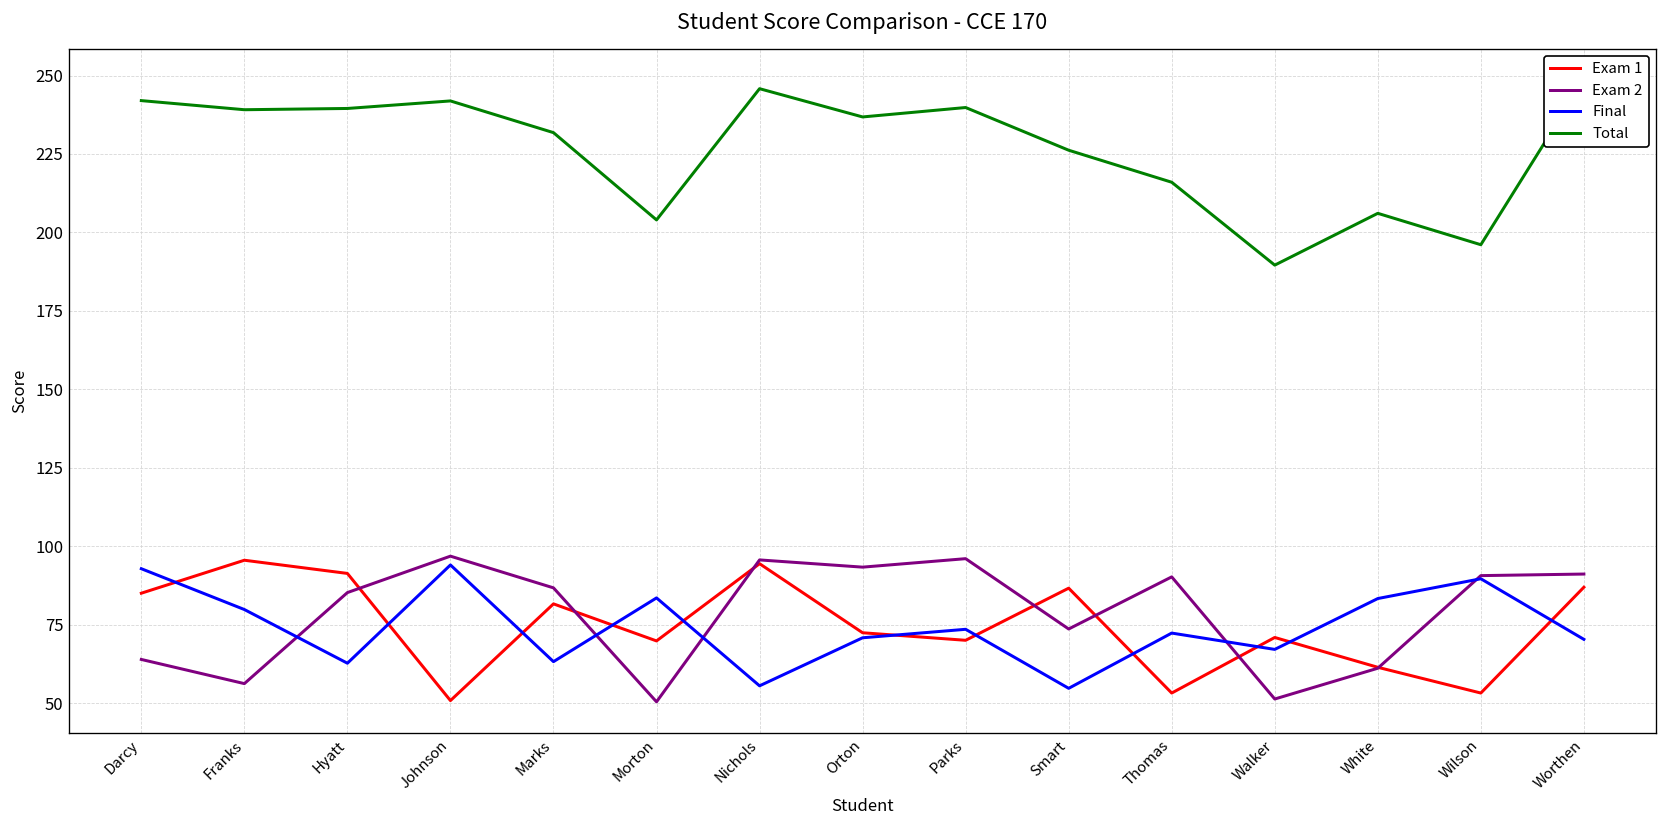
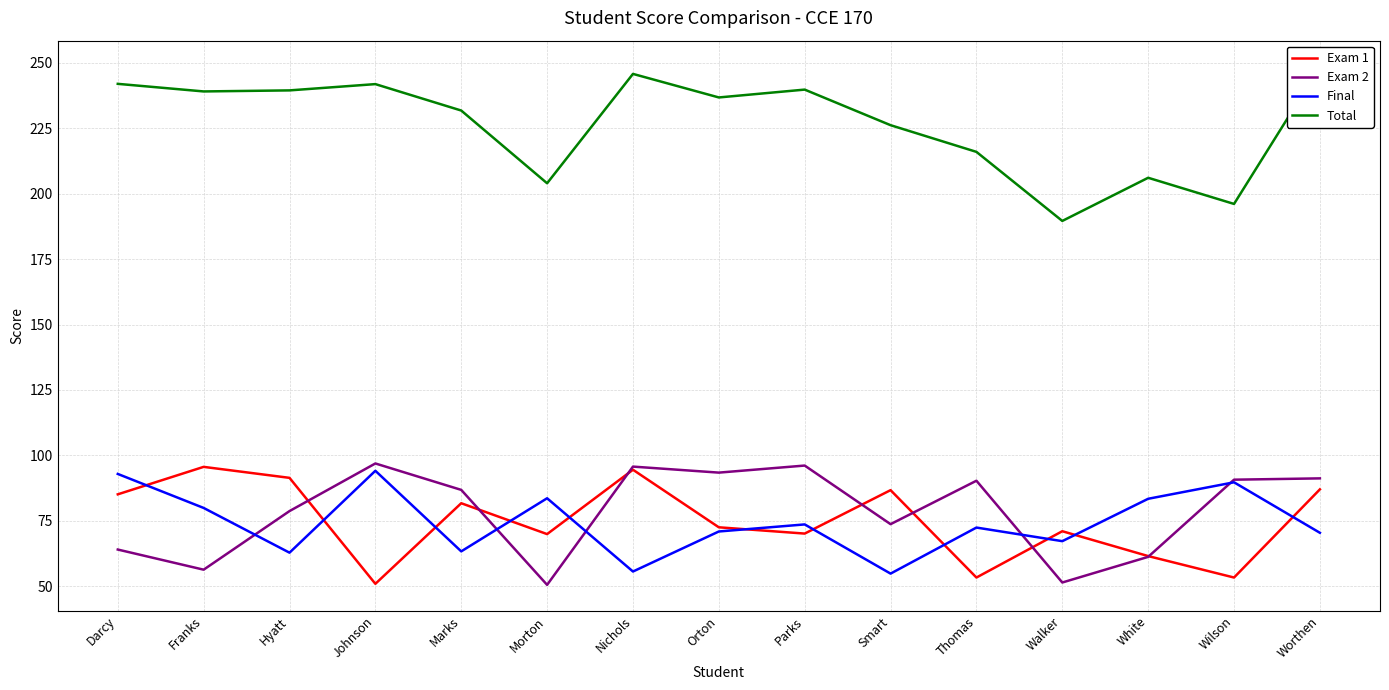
  {
    "Exam 1": {
      "Darcy": 85,
      "Franks": 96,
      "Hyatt": 91,
      "Johnson": 51,
      "Marks": 82,
      "Morton": 70,
      "Nichols": 95,
      "Orton": 73,
      "Parks": 70,
      "Smart": 87,
      "Thomas": 53,
      "Walker": 71,
      "Wilson": 53,
      "Worthen": 87
    },
    "Exam 2": {
      "Darcy": 64,
      "Franks": 56,
-     "Hyatt": 85,
+     "Hyatt": 79,
      "Johnson": 97,
      "Marks": 87,
      "Morton": 51,
      "Nichols": 96,
      "Orton": 93,
      "Parks": 96,
      "Smart": 74,
      "Thomas": 90,
      "Walker": 51,
      "Wilson": 91,
      "Worthen": 91
    },
    "Final": {
      "Darcy": 93,
      "Franks": 80,
      "Hyatt": 63,
      "Johnson": 94,
      "Marks": 63,
      "Morton": 84,
      "Nichols": 56,
      "Orton": 71,
      "Parks": 74,
      "Smart": 55,
      "Thomas": 72,
      "Walker": 67,
      "White": 83,
      "Wilson": 90,
      "Worthen": 70
    },
    "Total": {
      "Darcy": 242,
      "Franks": 239,
      "Hyatt": 240,
      "Johnson": 242,
      "Marks": 232,
      "Morton": 204,
      "Nichols": 246,
      "Orton": 237,
      "Parks": 240,
      "Smart": 226,
      "Thomas": 216,
      "Walker": 190,
      "White": 206,
      "Wilson": 196
    }
  }
